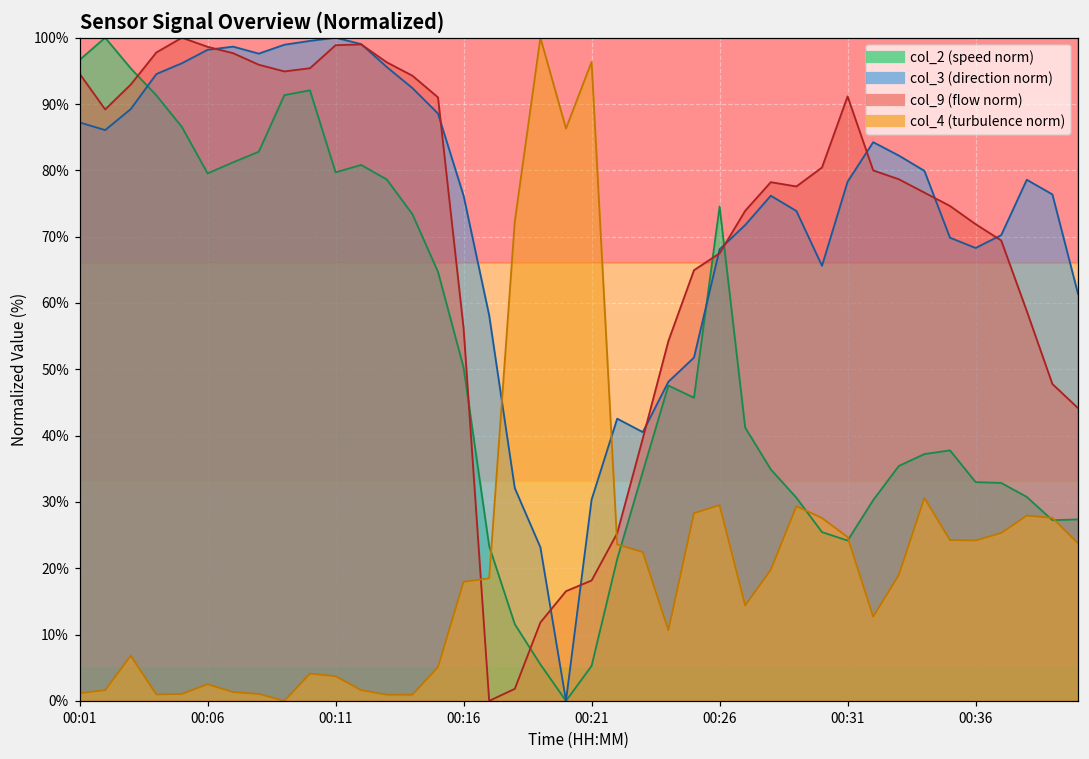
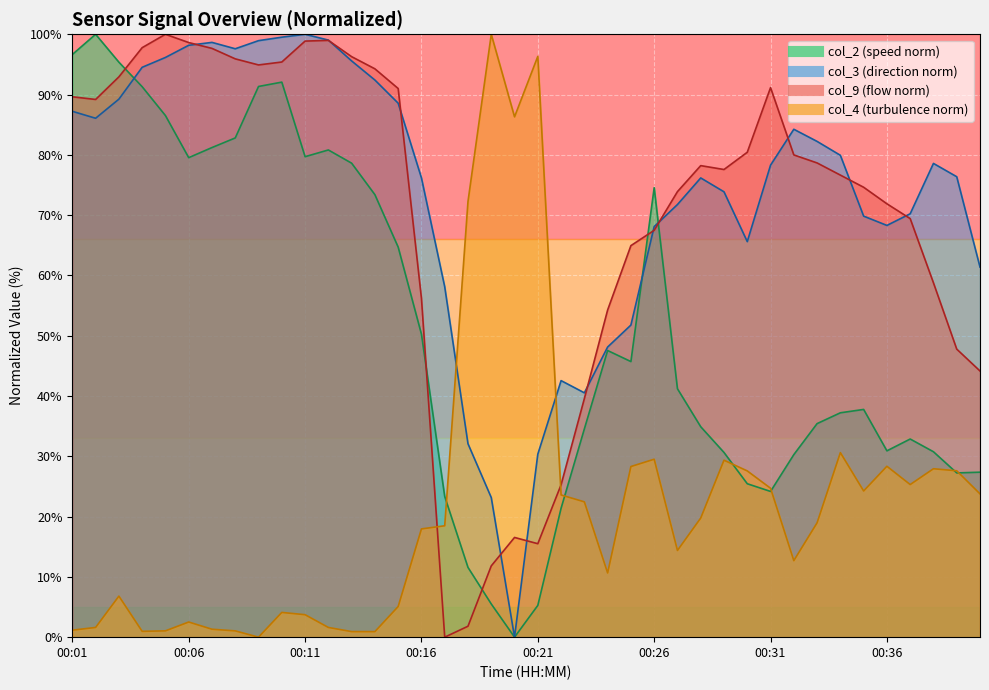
  {
    "col_2 (speed norm)": {
      "00:01": "97%",
      "00:06": "80%",
      "00:11": "80%",
      "00:16": "50%",
      "00:21": "5%",
      "00:26": "75%",
      "00:31": "24%",
-     "00:36": "33%"
+     "00:36": "31%"
    },
    "col_3 (direction norm)": {
      "00:01": "87%",
      "00:06": "98%",
      "00:11": "100%",
      "00:16": "76%",
      "00:21": "30%",
      "00:26": "68%",
      "00:31": "78%",
      "00:36": "68%"
    },
    "col_9 (flow norm)": {
-     "00:01": "95%",
+     "00:01": "90%",
      "00:06": "99%",
      "00:11": "99%",
      "00:16": "56%",
-     "00:21": "18%",
+     "00:21": "16%",
      "00:26": "67%",
      "00:31": "91%",
      "00:36": "72%"
    },
    "col_4 (turbulence norm)": {
      "00:01": "1%",
      "00:06": "3%",
      "00:11": "4%",
      "00:16": "18%",
      "00:21": "96%",
      "00:26": "30%",
      "00:31": "25%",
-     "00:36": "24%"
+     "00:36": "28%"
    }
  }
